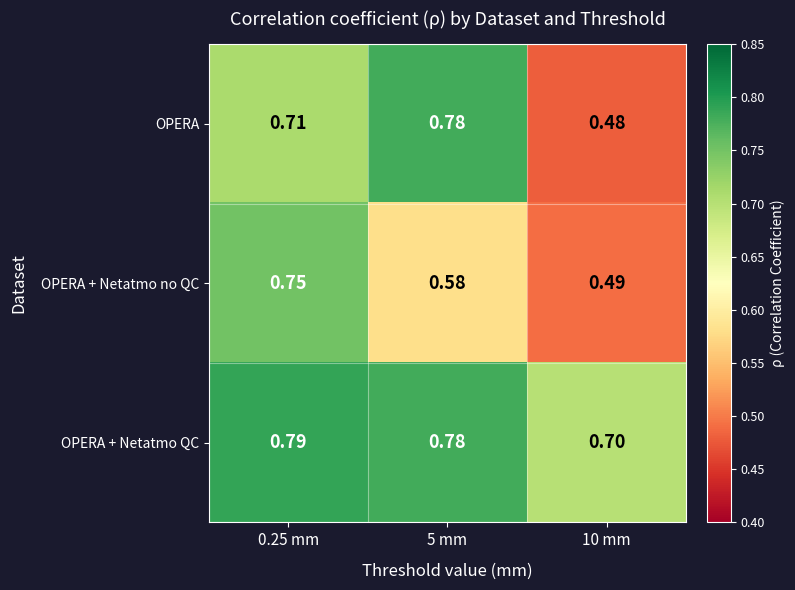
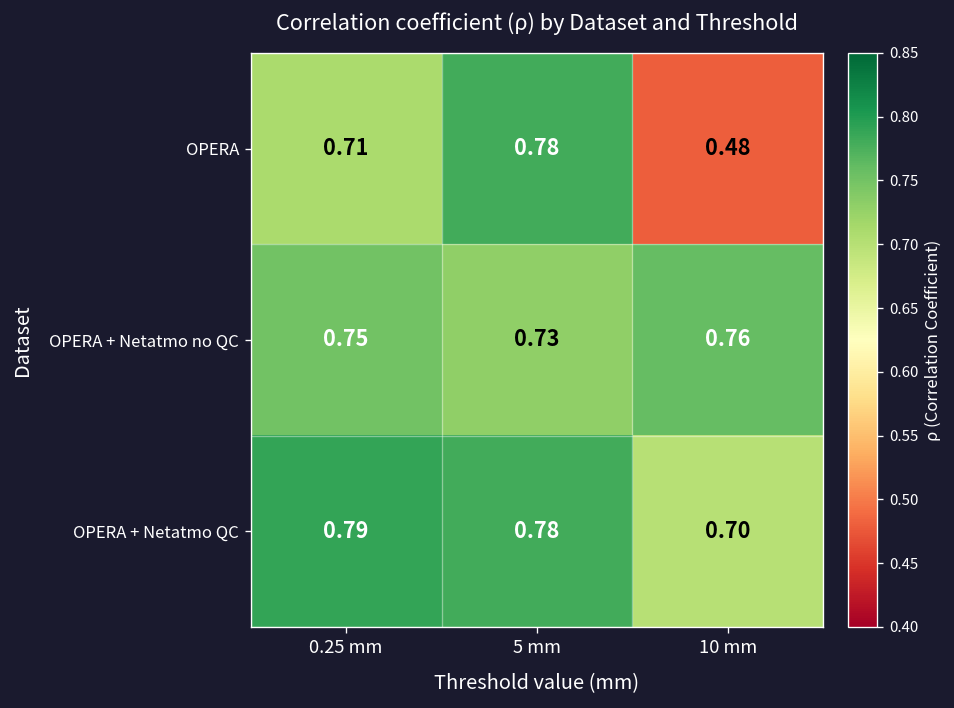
  {
    "OPERA": {
      "0.25 mm": 0.71,
      "5 mm": 0.78,
      "10 mm": 0.48
    },
    "OPERA + Netatmo no QC": {
      "0.25 mm": 0.75,
-     "5 mm": 0.58,
-     "10 mm": 0.49
+     "5 mm": 0.73,
+     "10 mm": 0.76
    },
    "OPERA + Netatmo QC": {
      "0.25 mm": 0.79,
      "5 mm": 0.78,
      "10 mm": 0.70
    }
  }
